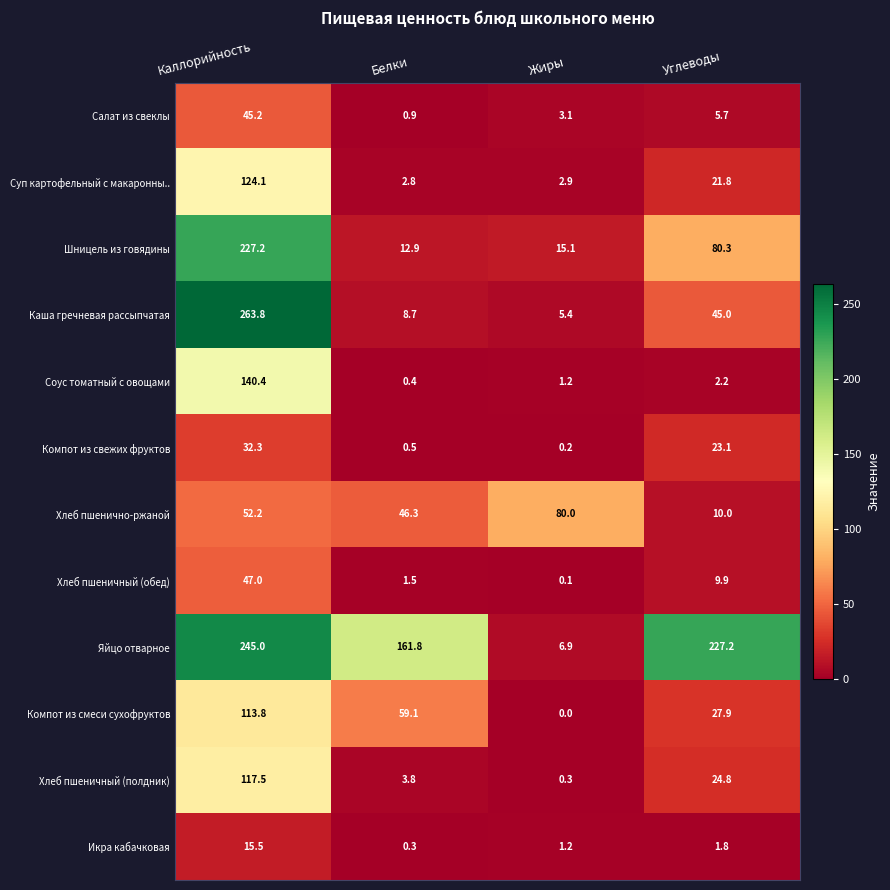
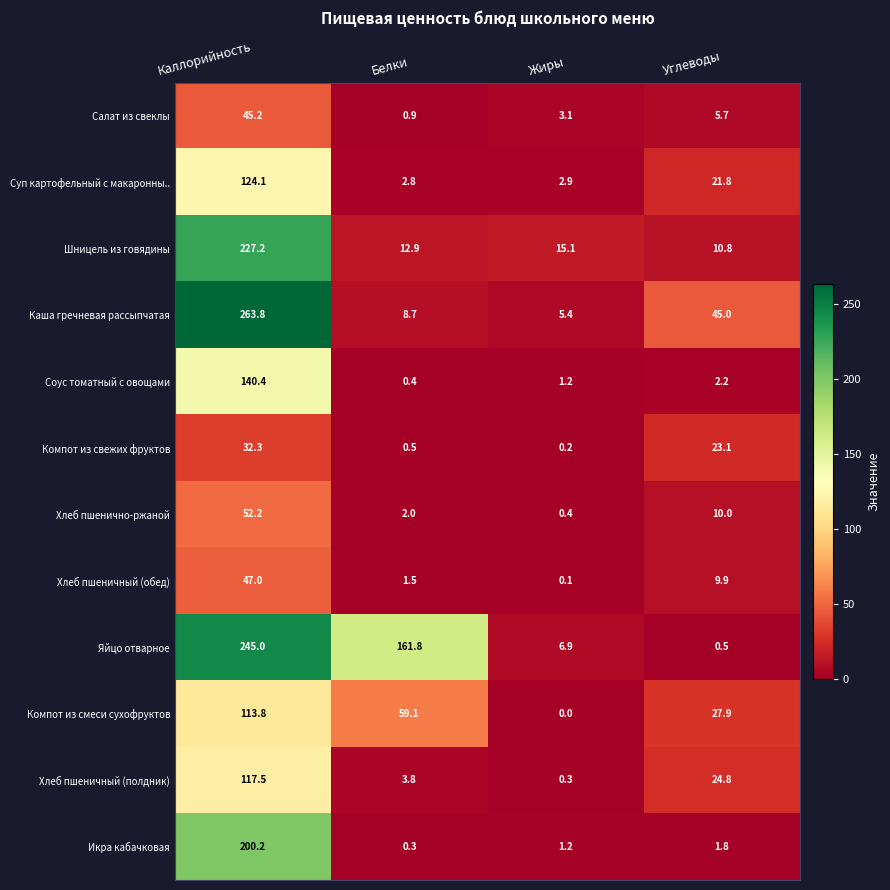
  {
    "Салат из свеклы": {
      "Каллорийность": 45.2,
      "Белки": 0.9,
      "Жиры": 3.1,
      "Углеводы": 5.7
    },
    "Суп картофельный с макаронны..": {
      "Каллорийность": 124.1,
      "Белки": 2.8,
      "Жиры": 2.9,
      "Углеводы": 21.8
    },
    "Шницель из говядины": {
      "Каллорийность": 227.2,
      "Белки": 12.9,
      "Жиры": 15.1,
-     "Углеводы": 80.3
+     "Углеводы": 10.8
    },
    "Каша гречневая рассыпчатая": {
      "Каллорийность": 263.8,
      "Белки": 8.7,
      "Жиры": 5.4,
      "Углеводы": 45.0
    },
    "Соус томатный с овощами": {
      "Каллорийность": 140.4,
      "Белки": 0.4,
      "Жиры": 1.2,
      "Углеводы": 2.2
    },
    "Компот из свежих фруктов": {
      "Каллорийность": 32.3,
      "Белки": 0.5,
      "Жиры": 0.2,
      "Углеводы": 23.1
    },
    "Хлеб пшенично-ржаной": {
      "Каллорийность": 52.2,
-     "Белки": 46.3,
-     "Жиры": 80.0,
+     "Белки": 2.0,
+     "Жиры": 0.4,
      "Углеводы": 10.0
    },
    "Хлеб пшеничный (обед)": {
      "Каллорийность": 47.0,
      "Белки": 1.5,
      "Жиры": 0.1,
      "Углеводы": 9.9
    },
    "Яйцо отварное": {
      "Каллорийность": 245.0,
      "Белки": 161.8,
      "Жиры": 6.9,
-     "Углеводы": 227.2
+     "Углеводы": 0.5
    },
    "Компот из смеси сухофруктов": {
      "Каллорийность": 113.8,
      "Белки": 59.1,
      "Жиры": 0.0,
      "Углеводы": 27.9
    },
    "Хлеб пшеничный (полдник)": {
      "Каллорийность": 117.5,
      "Белки": 3.8,
      "Жиры": 0.3,
      "Углеводы": 24.8
    },
    "Икра кабачковая": {
-     "Каллорийность": 15.5,
+     "Каллорийность": 200.2,
      "Белки": 0.3,
      "Жиры": 1.2,
      "Углеводы": 1.8
    }
  }
